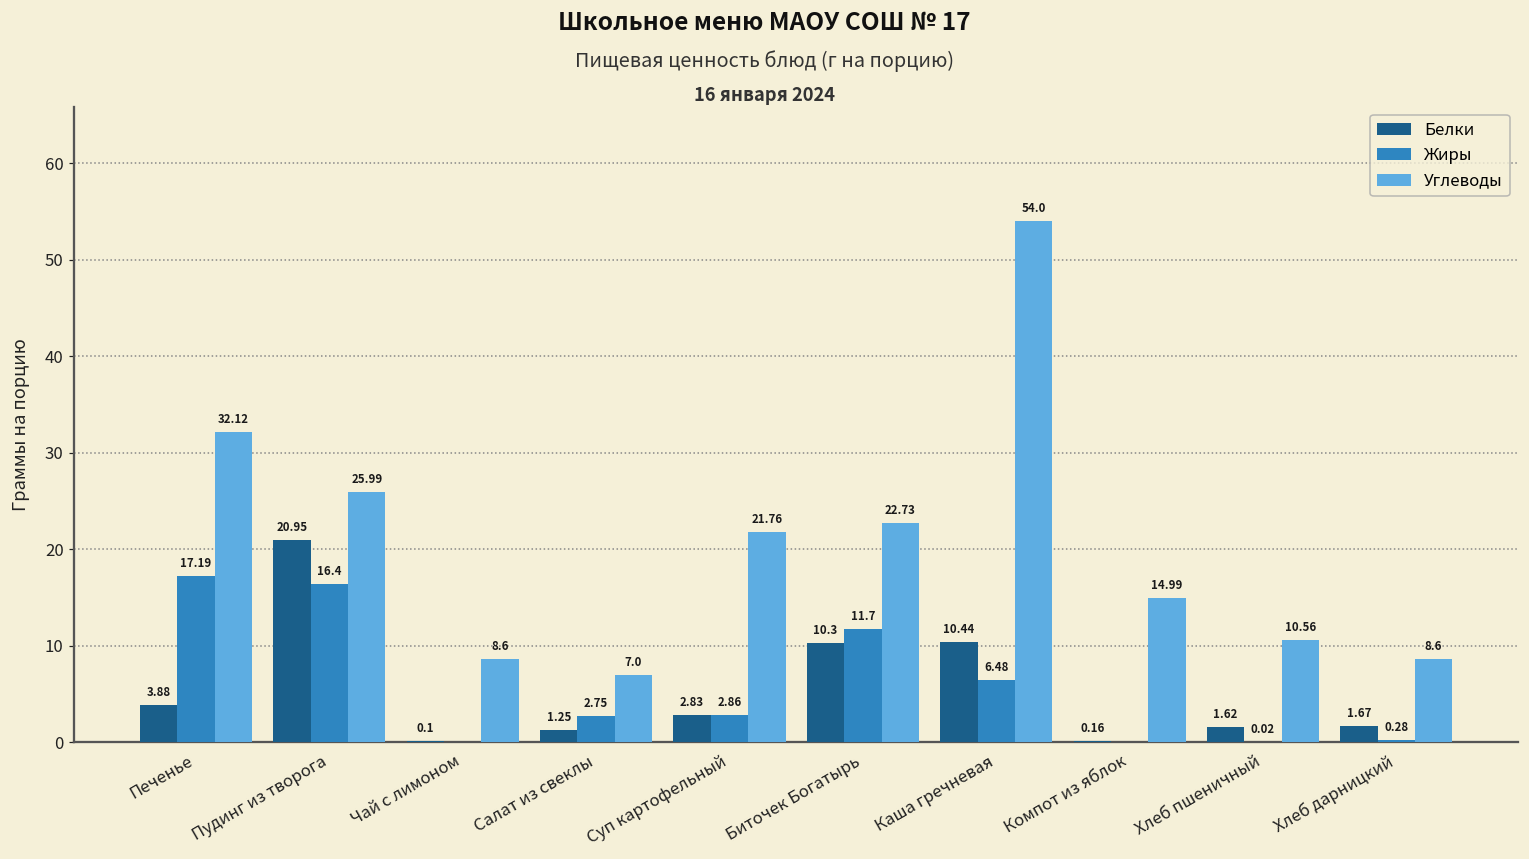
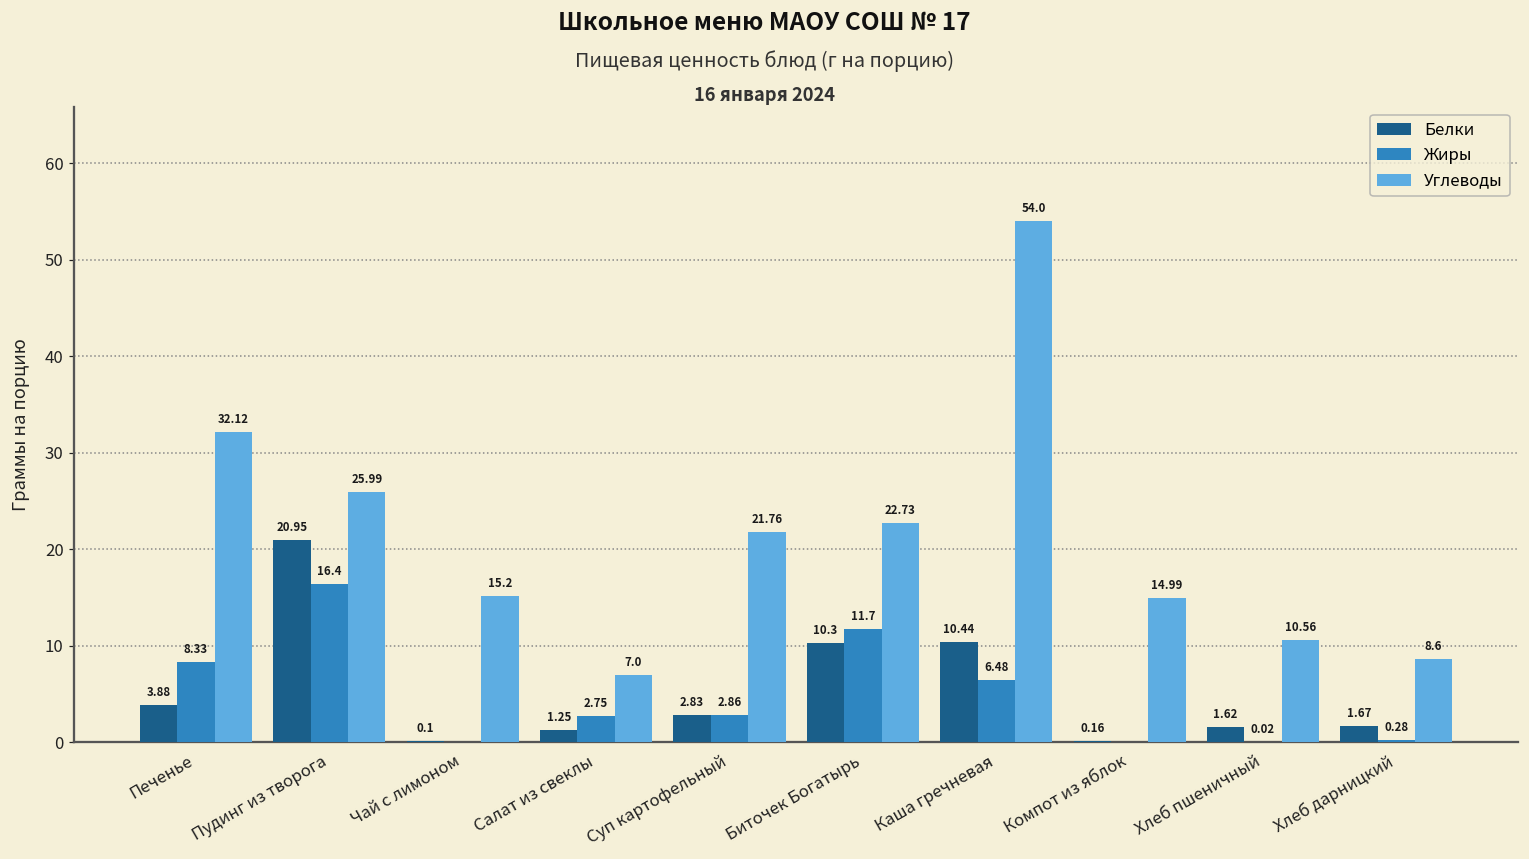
  {
    "Белки": {
      "Печенье": 3.88,
      "Пудинг из творога": 20.95,
      "Чай с лимоном": 0.1,
      "Салат из свеклы": 1.25,
      "Суп картофельный": 2.83,
      "Биточек Богатырь": 10.3,
      "Каша гречневая": 10.44,
      "Компот из яблок": 0.16,
      "Хлеб пшеничный": 1.62,
      "Хлеб дарницкий": 1.67
    },
    "Жиры": {
-     "Печенье": 17.19,
+     "Печенье": 8.33,
      "Пудинг из творога": 16.4,
      "Салат из свеклы": 2.75,
      "Суп картофельный": 2.86,
      "Биточек Богатырь": 11.7,
      "Каша гречневая": 6.48,
      "Хлеб пшеничный": 0.02,
      "Хлеб дарницкий": 0.28
    },
    "Углеводы": {
      "Печенье": 32.12,
      "Пудинг из творога": 25.99,
-     "Чай с лимоном": 8.6,
+     "Чай с лимоном": 15.2,
      "Салат из свеклы": 7.0,
      "Суп картофельный": 21.76,
      "Биточек Богатырь": 22.73,
      "Каша гречневая": 54.0,
      "Компот из яблок": 14.99,
      "Хлеб пшеничный": 10.56,
      "Хлеб дарницкий": 8.6
    }
  }
